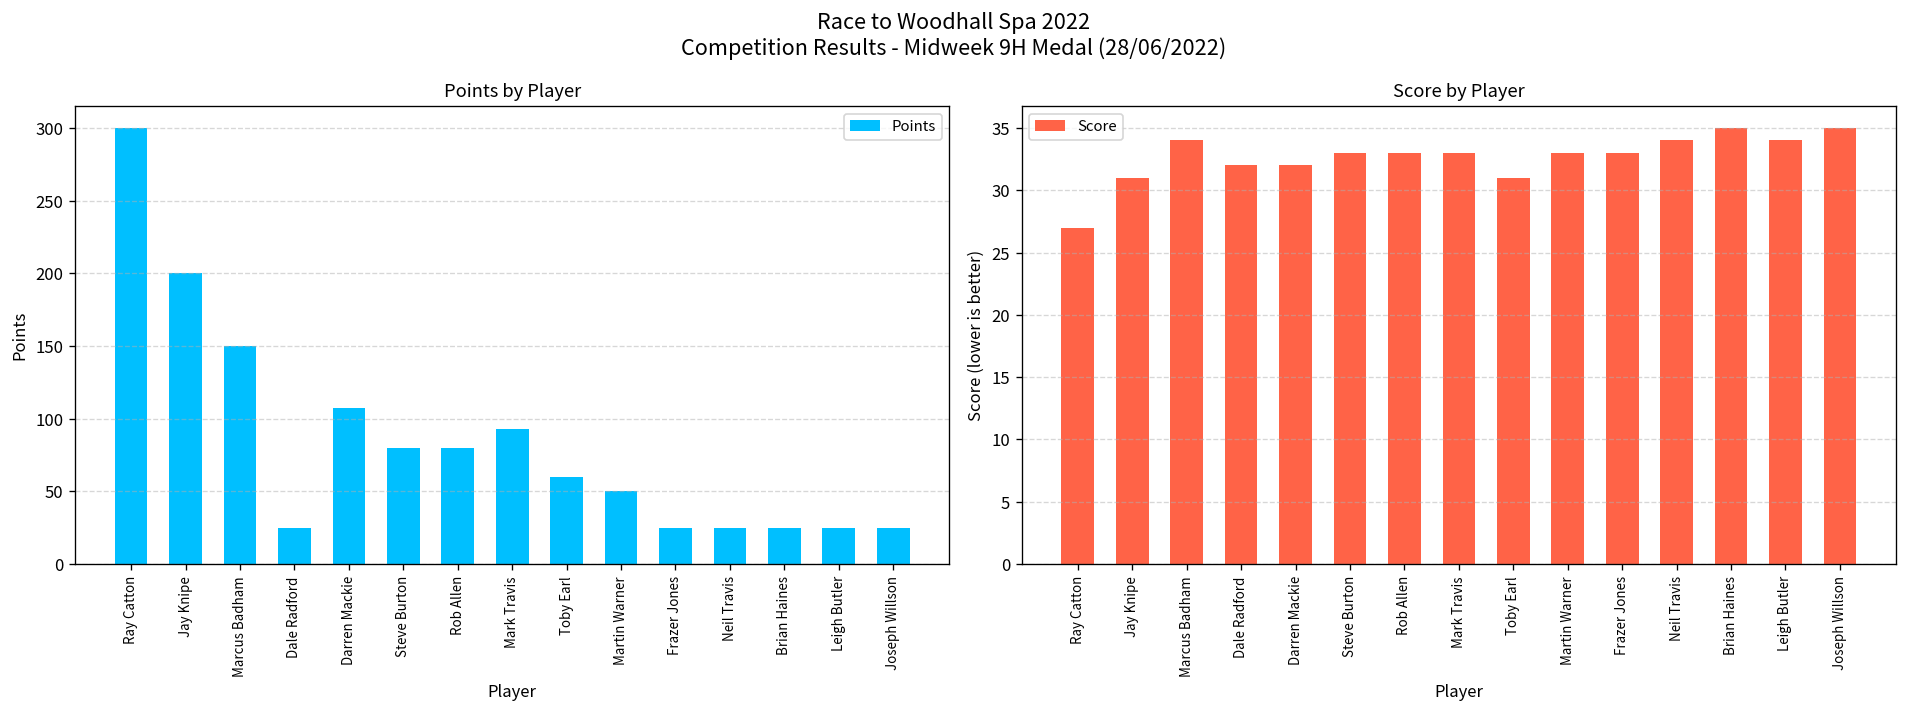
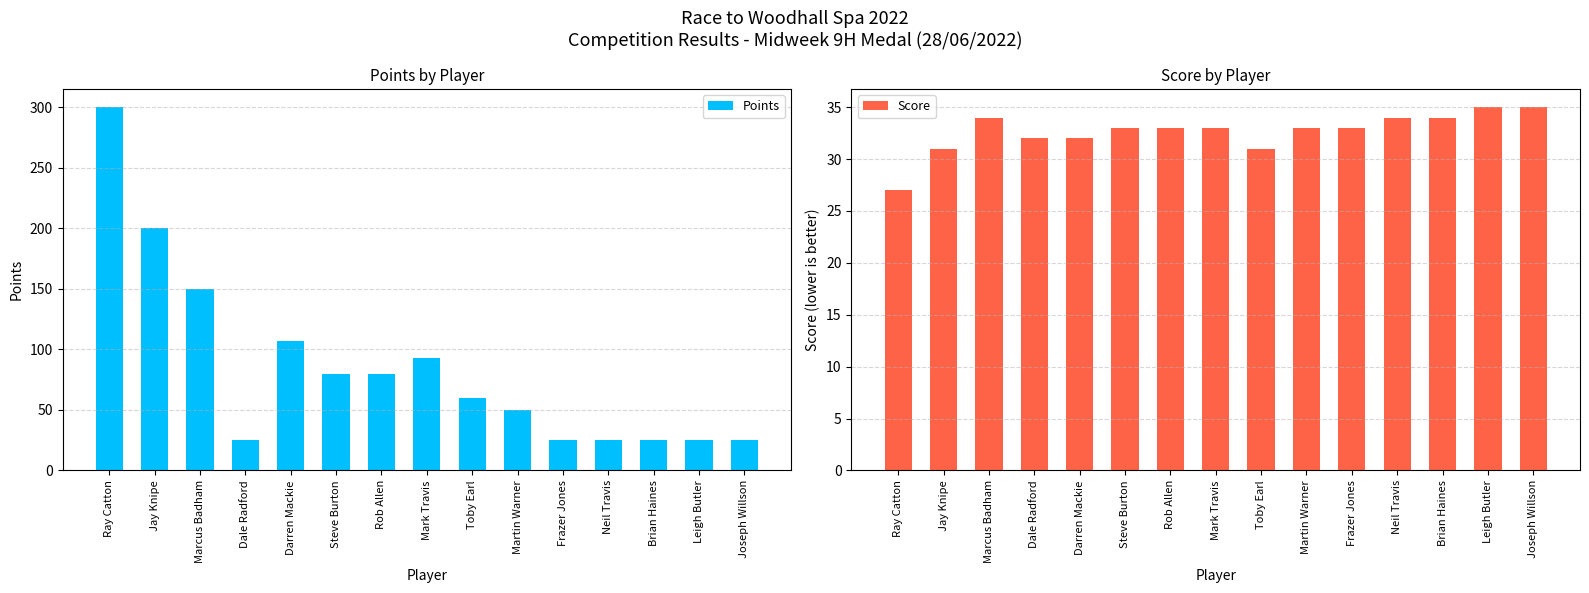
  {
    "Points by Player": {
      "Ray Catton": 300,
      "Jay Knipe": 200,
      "Marcus Badham": 150,
      "Dale Radford": 25,
      "Darren Mackie": 107,
      "Steve Burton": 80,
      "Rob Allen": 80,
      "Mark Travis": 93,
      "Toby Earl": 60,
      "Martin Warner": 50,
      "Frazer Jones": 25,
      "Neil Travis": 25,
      "Brian Haines": 25,
      "Leigh Butler": 25,
      "Joseph Willson": 25
    },
    "Score by Player": {
      "Ray Catton": 27,
      "Jay Knipe": 31,
      "Marcus Badham": 34,
      "Dale Radford": 32,
      "Darren Mackie": 32,
      "Steve Burton": 33,
      "Rob Allen": 33,
      "Mark Travis": 33,
      "Toby Earl": 31,
      "Martin Warner": 33,
      "Frazer Jones": 33,
      "Neil Travis": 34,
-     "Brian Haines": 35,
-     "Leigh Butler": 34,
+     "Brian Haines": 34,
+     "Leigh Butler": 35,
      "Joseph Willson": 35
    }
  }
